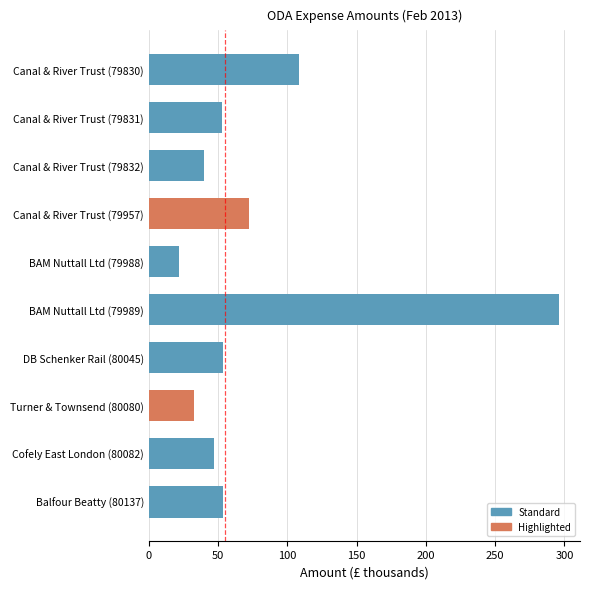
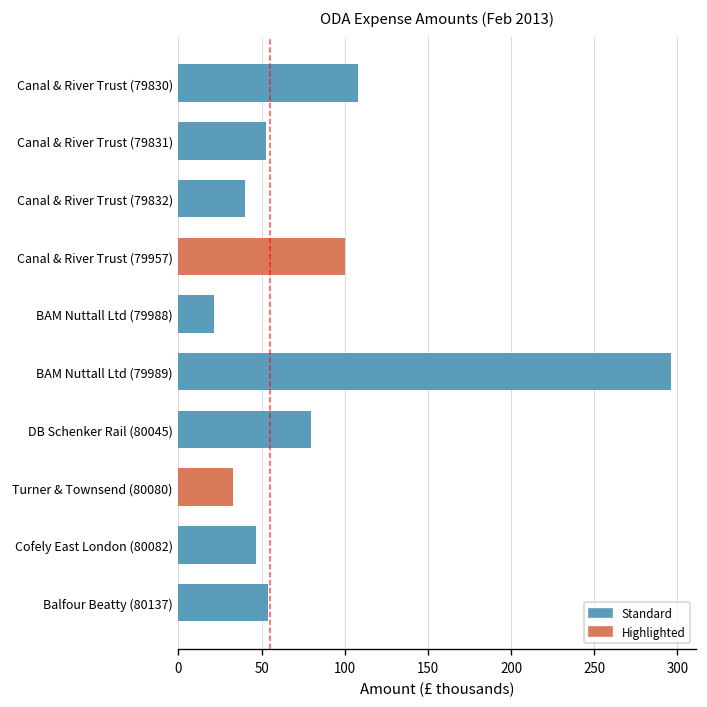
  {
    "Canal & River Trust (79830)": 108,
    "Canal & River Trust (79831)": 53,
    "Canal & River Trust (79832)": 40,
-   "Canal & River Trust (79957)": 73,
+   "Canal & River Trust (79957)": 100,
    "BAM Nuttall Ltd (79988)": 22,
    "BAM Nuttall Ltd (79989)": 296,
-   "DB Schenker Rail (80045)": 53,
+   "DB Schenker Rail (80045)": 80,
    "Turner & Townsend (80080)": 33,
    "Cofely East London (80082)": 47,
    "Balfour Beatty (80137)": 54
  }
